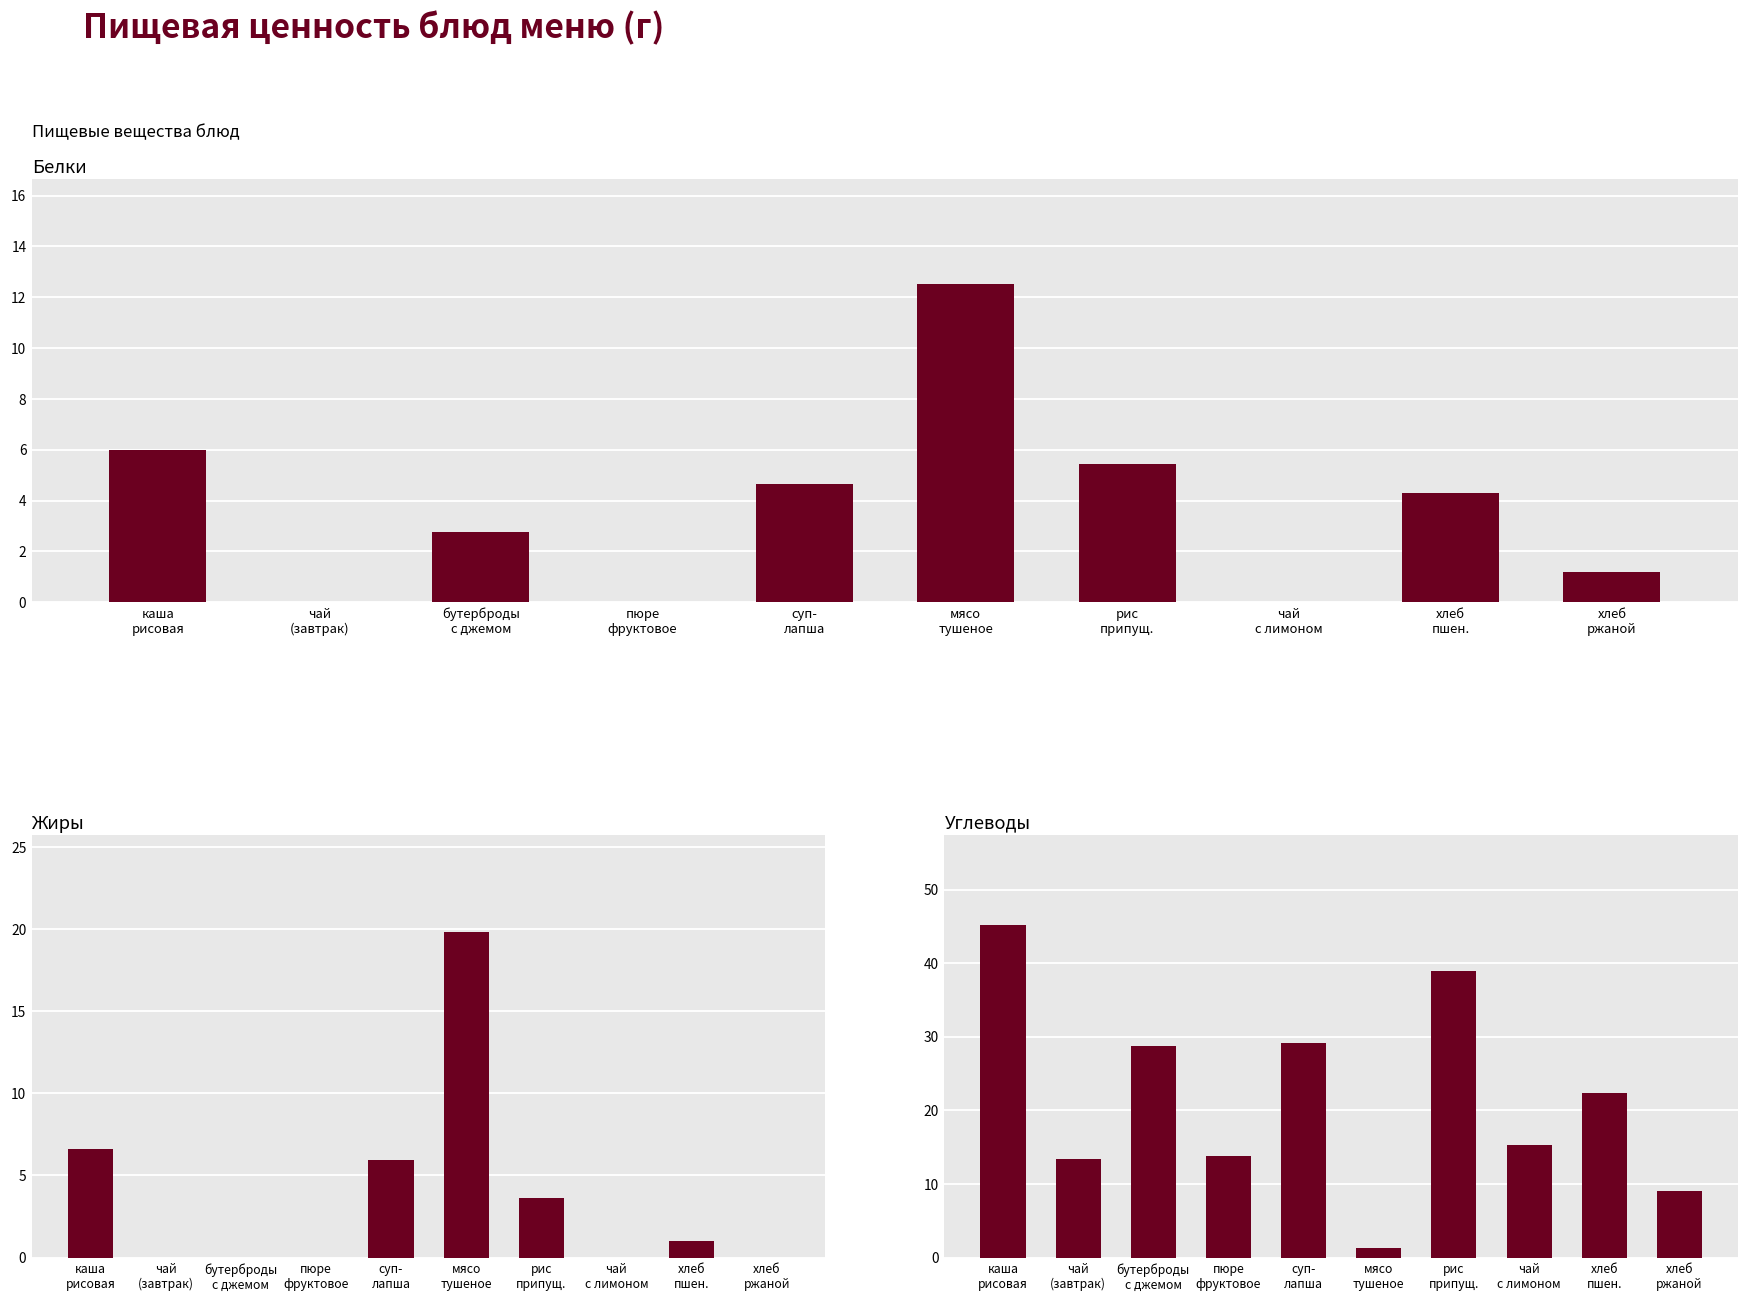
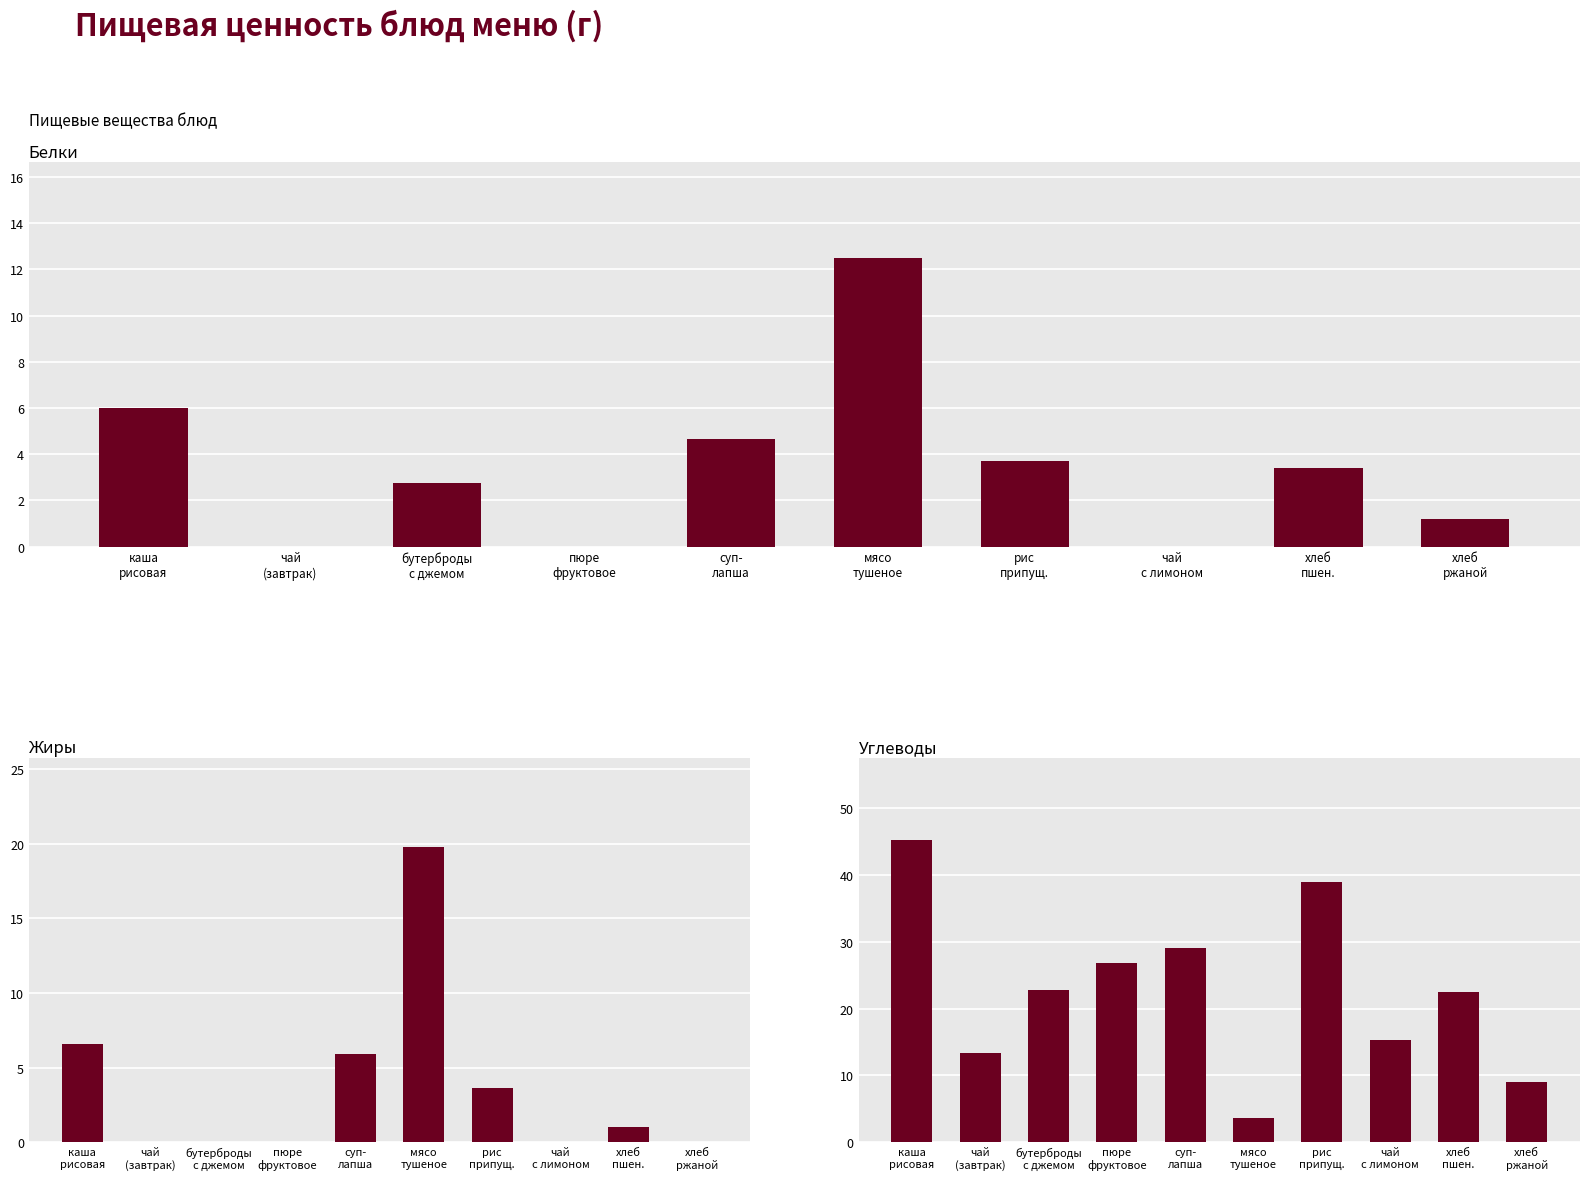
  {
    "Белки": {
      "каша рисовая": 6.0,
      "чай (завтрак)": 0.0,
      "бутерброды с джемом": 2.8,
      "пюре фруктовое": 0.0,
      "суп- лапша": 4.6,
      "мясо тушеное": 12.5,
-     "рис припущ.": 5.4,
+     "рис припущ.": 3.7,
      "чай с лимоном": 0.0,
-     "хлеб пшен.": 4.3,
+     "хлеб пшен.": 3.4,
      "хлеб ржаной": 1.2
    },
    "Жиры": {
      "каша рисовая": 6.6,
      "чай (завтрак)": 0.0,
      "бутерброды с джемом": 0.0,
      "пюре фруктовое": 0.0,
      "суп- лапша": 5.9,
      "мясо тушеное": 19.8,
      "рис припущ.": 3.7,
      "чай с лимоном": 0.0,
      "хлеб пшен.": 1.0,
      "хлеб ржаной": 0.0
    },
    "Углеводы": {
      "каша рисовая": 45,
      "чай (завтрак)": 13,
-     "бутерброды с джемом": 29,
-     "пюре фруктовое": 14,
+     "бутерброды с джемом": 23,
+     "пюре фруктовое": 27,
      "суп- лапша": 29,
-     "мясо тушеное": 1,
+     "мясо тушеное": 4,
      "рис припущ.": 39,
      "чай с лимоном": 15,
      "хлеб пшен.": 22,
      "хлеб ржаной": 9
    }
  }
